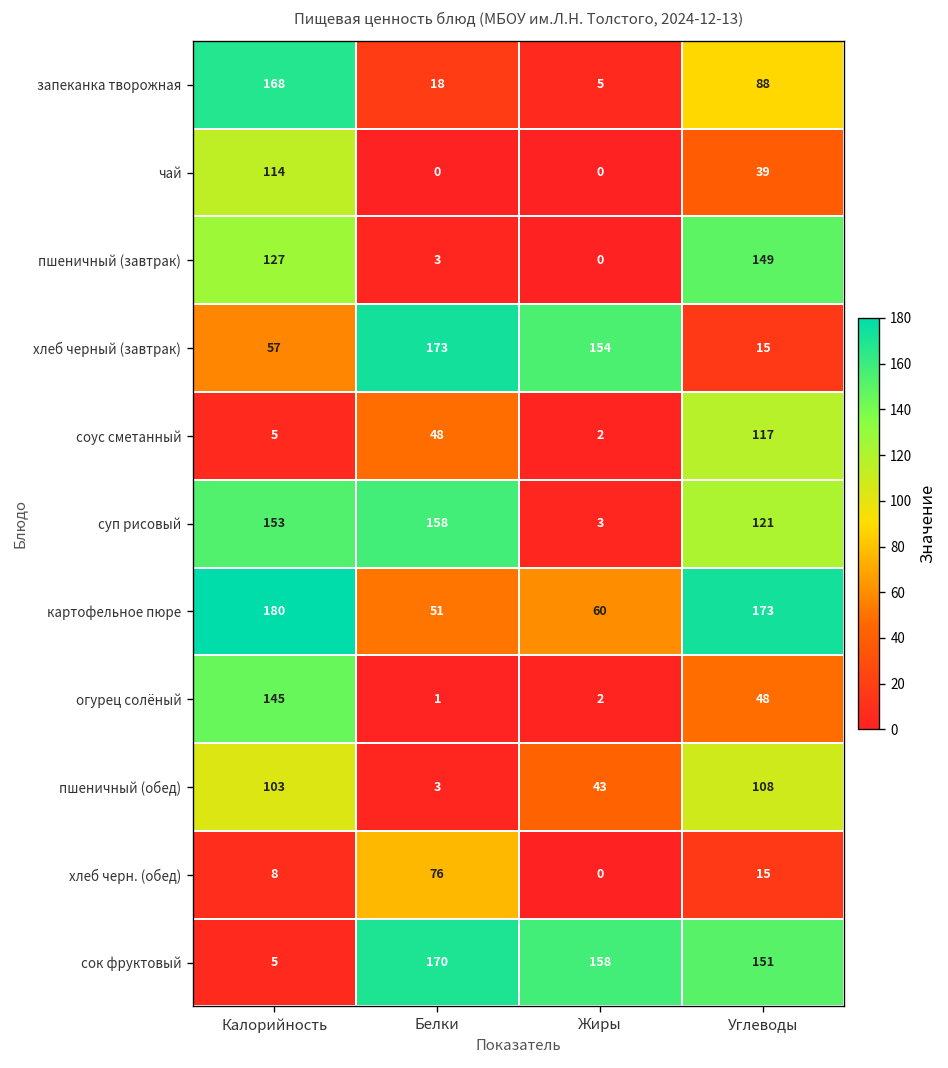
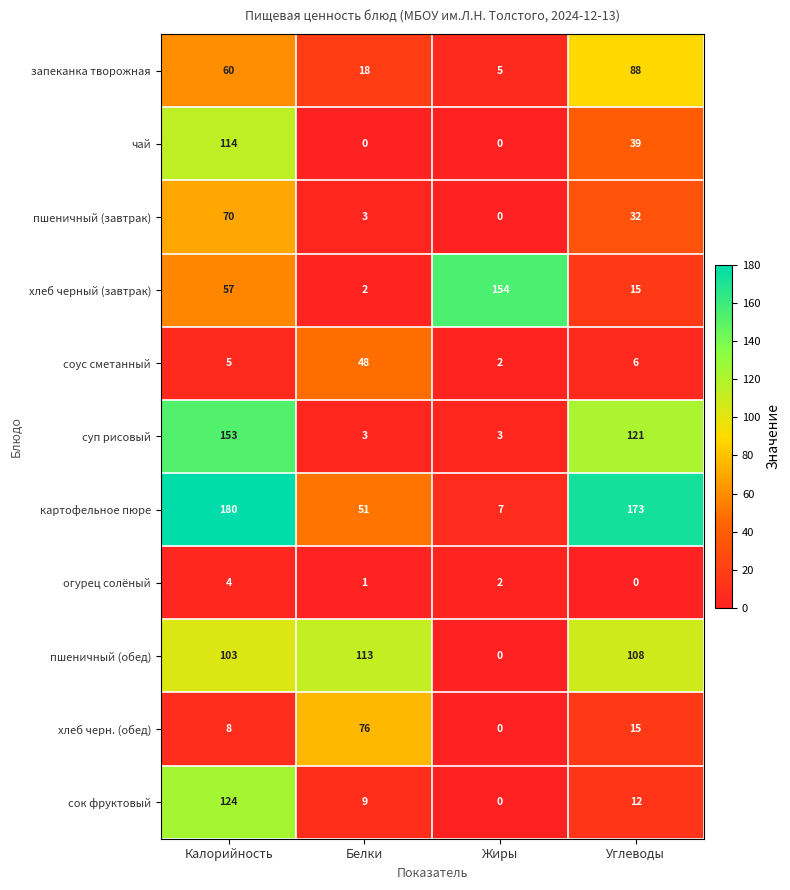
  {
    "запеканка творожная": {
-     "Калорийность": 168,
+     "Калорийность": 60,
      "Белки": 18,
      "Жиры": 5,
      "Углеводы": 88
    },
    "чай": {
      "Калорийность": 114,
      "Белки": 0,
      "Жиры": 0,
      "Углеводы": 39
    },
    "пшеничный (завтрак)": {
-     "Калорийность": 127,
+     "Калорийность": 70,
      "Белки": 3,
      "Жиры": 0,
-     "Углеводы": 149
+     "Углеводы": 32
    },
    "хлеб черный (завтрак)": {
      "Калорийность": 57,
-     "Белки": 173,
+     "Белки": 2,
      "Жиры": 154,
      "Углеводы": 15
    },
    "соус сметанный": {
      "Калорийность": 5,
      "Белки": 48,
      "Жиры": 2,
-     "Углеводы": 117
+     "Углеводы": 6
    },
    "суп рисовый": {
      "Калорийность": 153,
-     "Белки": 158,
+     "Белки": 3,
      "Жиры": 3,
      "Углеводы": 121
    },
    "картофельное пюре": {
      "Калорийность": 180,
      "Белки": 51,
-     "Жиры": 60,
+     "Жиры": 7,
      "Углеводы": 173
    },
    "огурец солёный": {
-     "Калорийность": 145,
+     "Калорийность": 4,
      "Белки": 1,
      "Жиры": 2,
-     "Углеводы": 48
+     "Углеводы": 0
    },
    "пшеничный (обед)": {
      "Калорийность": 103,
-     "Белки": 3,
-     "Жиры": 43,
+     "Белки": 113,
+     "Жиры": 0,
      "Углеводы": 108
    },
    "хлеб черн. (обед)": {
      "Калорийность": 8,
      "Белки": 76,
      "Жиры": 0,
      "Углеводы": 15
    },
    "сок фруктовый": {
-     "Калорийность": 5,
-     "Белки": 170,
-     "Жиры": 158,
-     "Углеводы": 151
+     "Калорийность": 124,
+     "Белки": 9,
+     "Жиры": 0,
+     "Углеводы": 12
    }
  }
